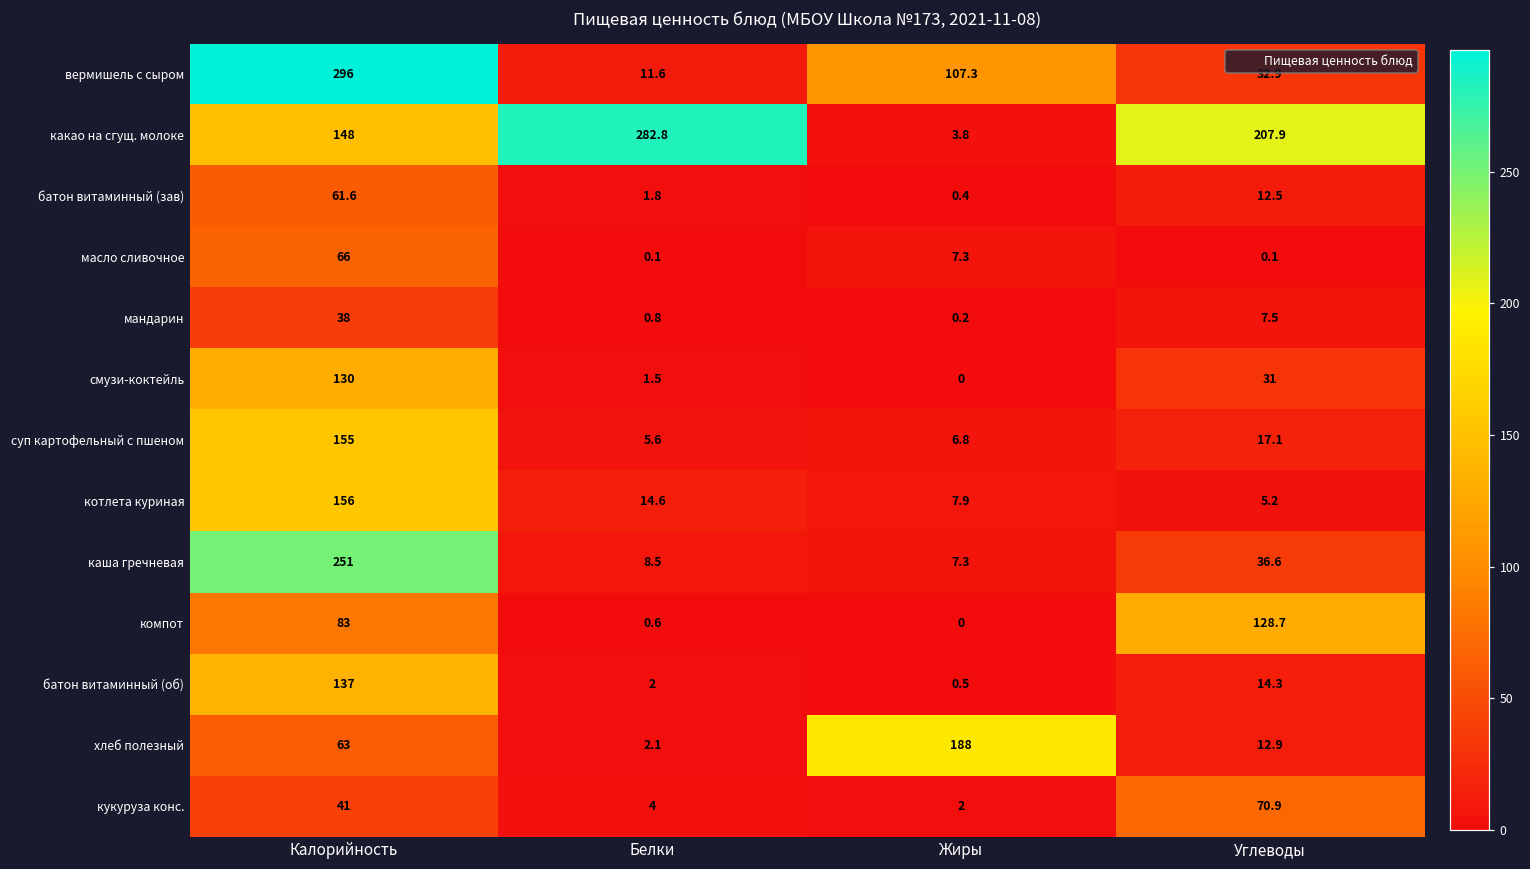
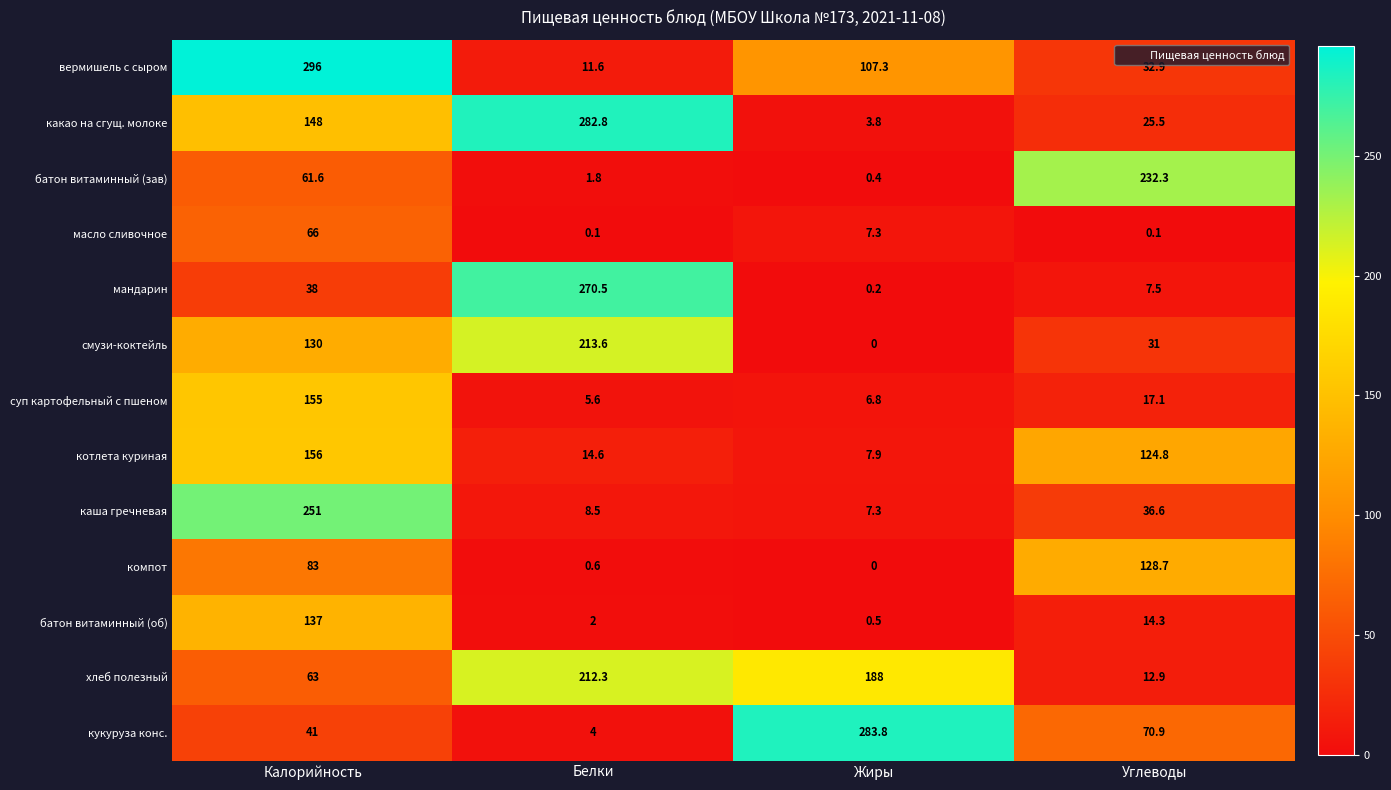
  {
    "вермишель с сыром": {
      "Калорийность": 296,
      "Белки": 11.6,
      "Жиры": 107.3
    },
    "какао на сгущ. молоке": {
      "Калорийность": 148,
      "Белки": 282.8,
      "Жиры": 3.8,
-     "Углеводы": 207.9
+     "Углеводы": 25.5
    },
    "батон витаминный (зав)": {
      "Калорийность": 61.6,
      "Белки": 1.8,
      "Жиры": 0.4,
-     "Углеводы": 12.5
+     "Углеводы": 232.3
    },
    "масло сливочное": {
      "Калорийность": 66,
      "Белки": 0.1,
      "Жиры": 7.3,
      "Углеводы": 0.1
    },
    "мандарин": {
      "Калорийность": 38,
-     "Белки": 0.8,
+     "Белки": 270.5,
      "Жиры": 0.2,
      "Углеводы": 7.5
    },
    "смузи-коктейль": {
      "Калорийность": 130,
-     "Белки": 1.5,
+     "Белки": 213.6,
      "Жиры": 0,
      "Углеводы": 31
    },
    "суп картофельный с пшеном": {
      "Калорийность": 155,
      "Белки": 5.6,
      "Жиры": 6.8,
      "Углеводы": 17.1
    },
    "котлета куриная": {
      "Калорийность": 156,
      "Белки": 14.6,
      "Жиры": 7.9,
-     "Углеводы": 5.2
+     "Углеводы": 124.8
    },
    "каша гречневая": {
      "Калорийность": 251,
      "Белки": 8.5,
      "Жиры": 7.3,
      "Углеводы": 36.6
    },
    "компот": {
      "Калорийность": 83,
      "Белки": 0.6,
      "Жиры": 0,
      "Углеводы": 128.7
    },
    "батон витаминный (об)": {
      "Калорийность": 137,
      "Белки": 2,
      "Жиры": 0.5,
      "Углеводы": 14.3
    },
    "хлеб полезный": {
      "Калорийность": 63,
-     "Белки": 2.1,
+     "Белки": 212.3,
      "Жиры": 188,
      "Углеводы": 12.9
    },
    "кукуруза конс.": {
      "Калорийность": 41,
      "Белки": 4,
-     "Жиры": 2,
+     "Жиры": 283.8,
      "Углеводы": 70.9
    }
  }
